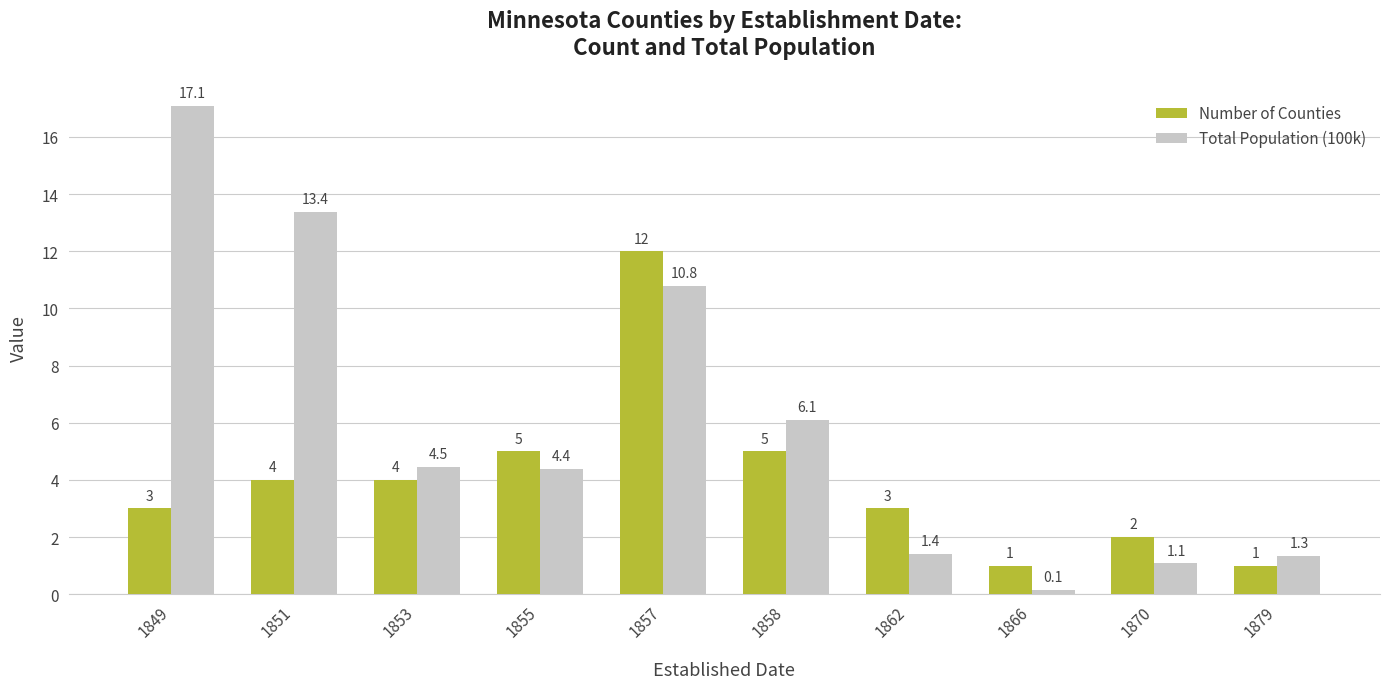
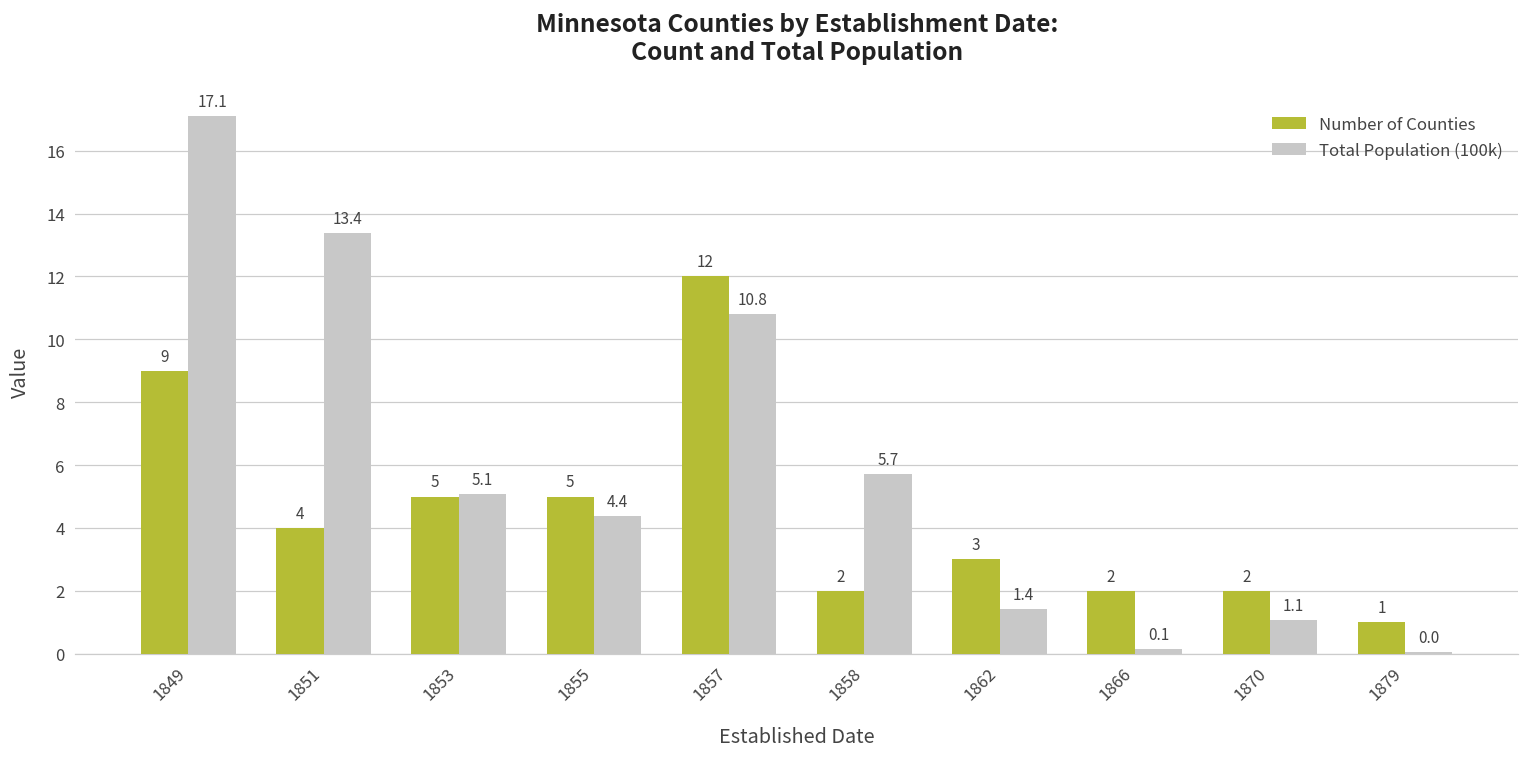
  {
    "Number of Counties": {
-     "1849": 3,
+     "1849": 9,
      "1851": 4,
-     "1853": 4,
+     "1853": 5,
      "1855": 5,
      "1857": 12,
-     "1858": 5,
+     "1858": 2,
      "1862": 3,
-     "1866": 1,
+     "1866": 2,
      "1870": 2,
      "1879": 1
    },
    "Total Population (100k)": {
      "1849": 17.1,
      "1851": 13.4,
-     "1853": 4.5,
+     "1853": 5.1,
      "1855": 4.4,
      "1857": 10.8,
-     "1858": 6.1,
+     "1858": 5.7,
      "1862": 1.4,
      "1866": 0.1,
      "1870": 1.1,
-     "1879": 1.3
+     "1879": 0.0
    }
  }
